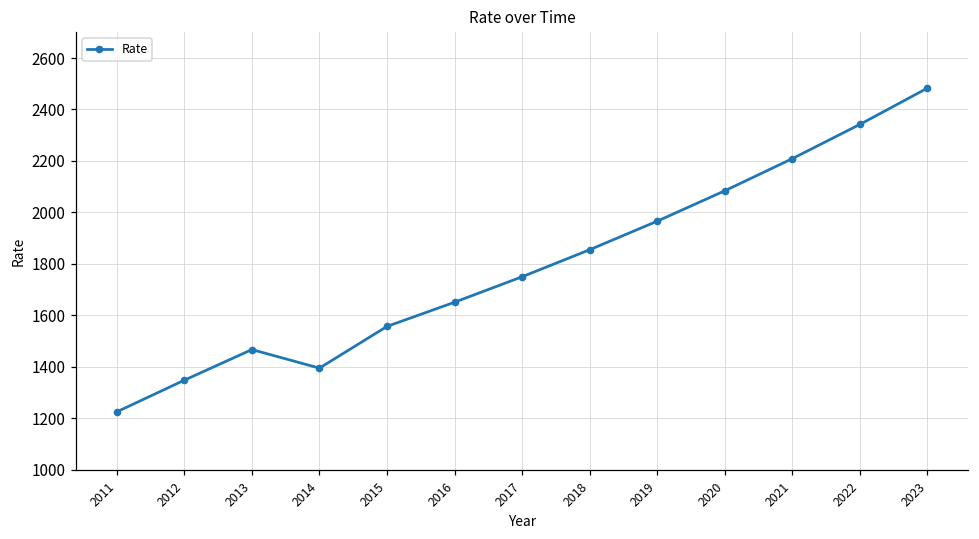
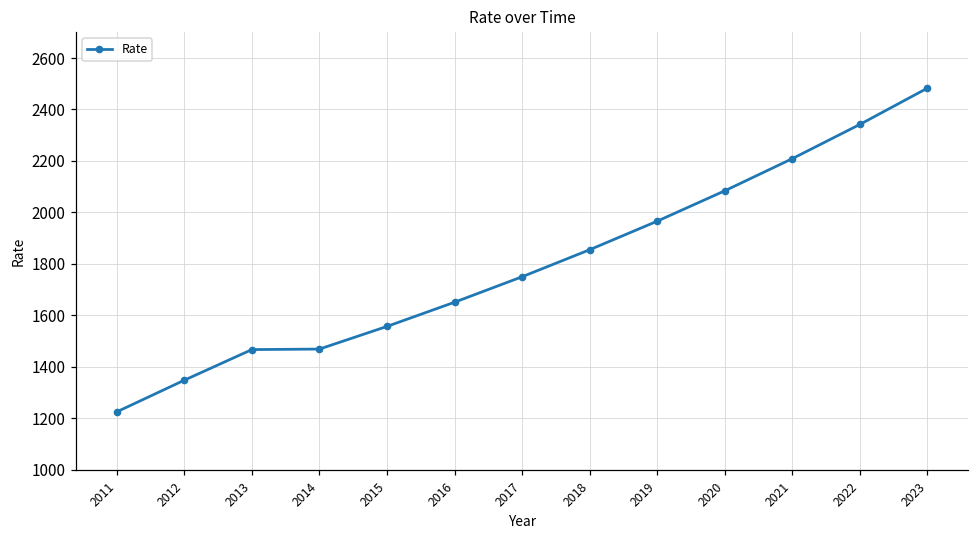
  {
    "2011": 1230,
    "2012": 1350,
    "2013": 1470,
-   "2014": 1400,
+   "2014": 1470,
    "2015": 1560,
    "2016": 1650,
    "2017": 1750,
    "2018": 1860,
    "2019": 1970,
    "2020": 2080,
    "2021": 2210,
    "2022": 2340,
    "2023": 2480
  }
